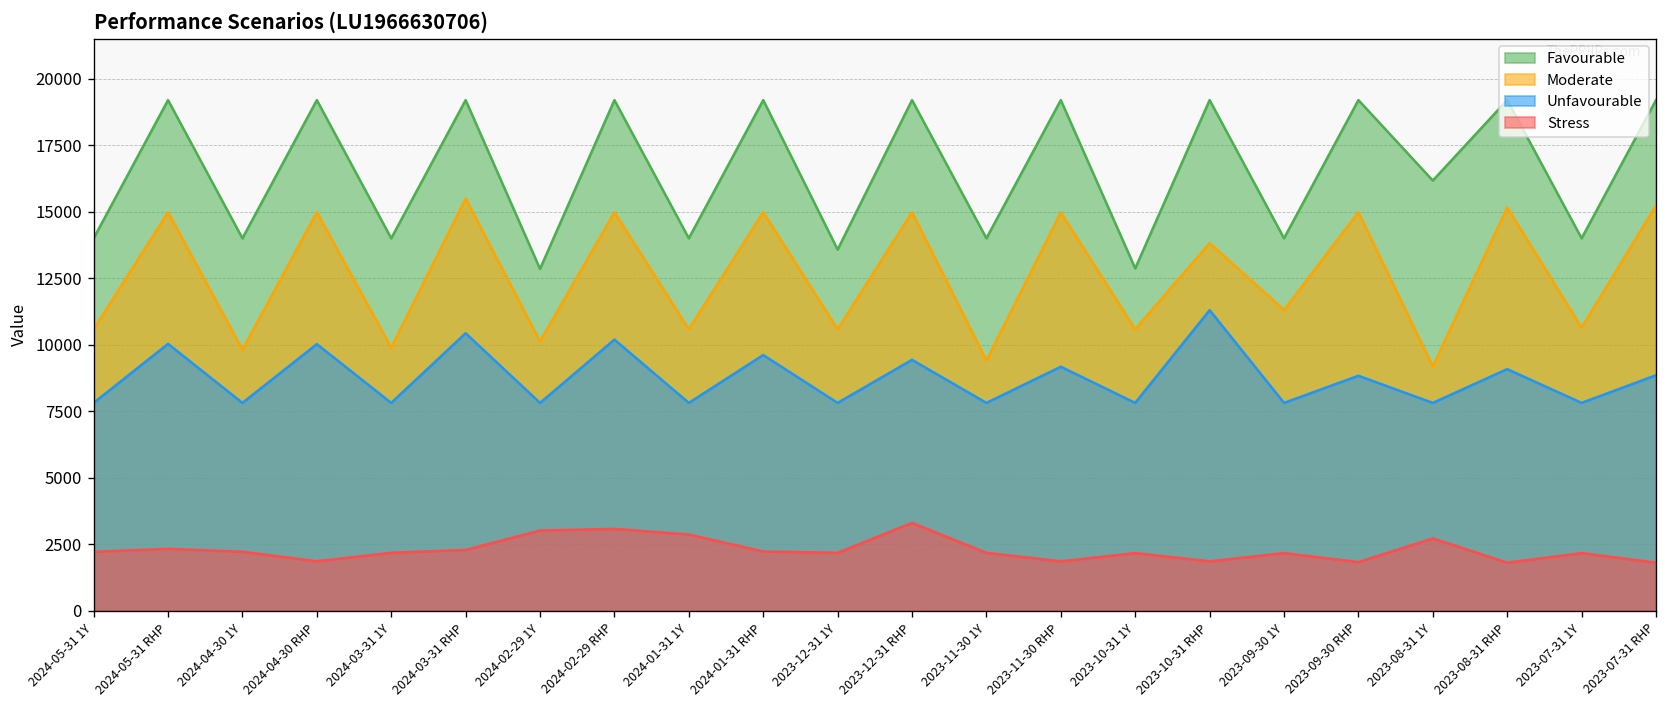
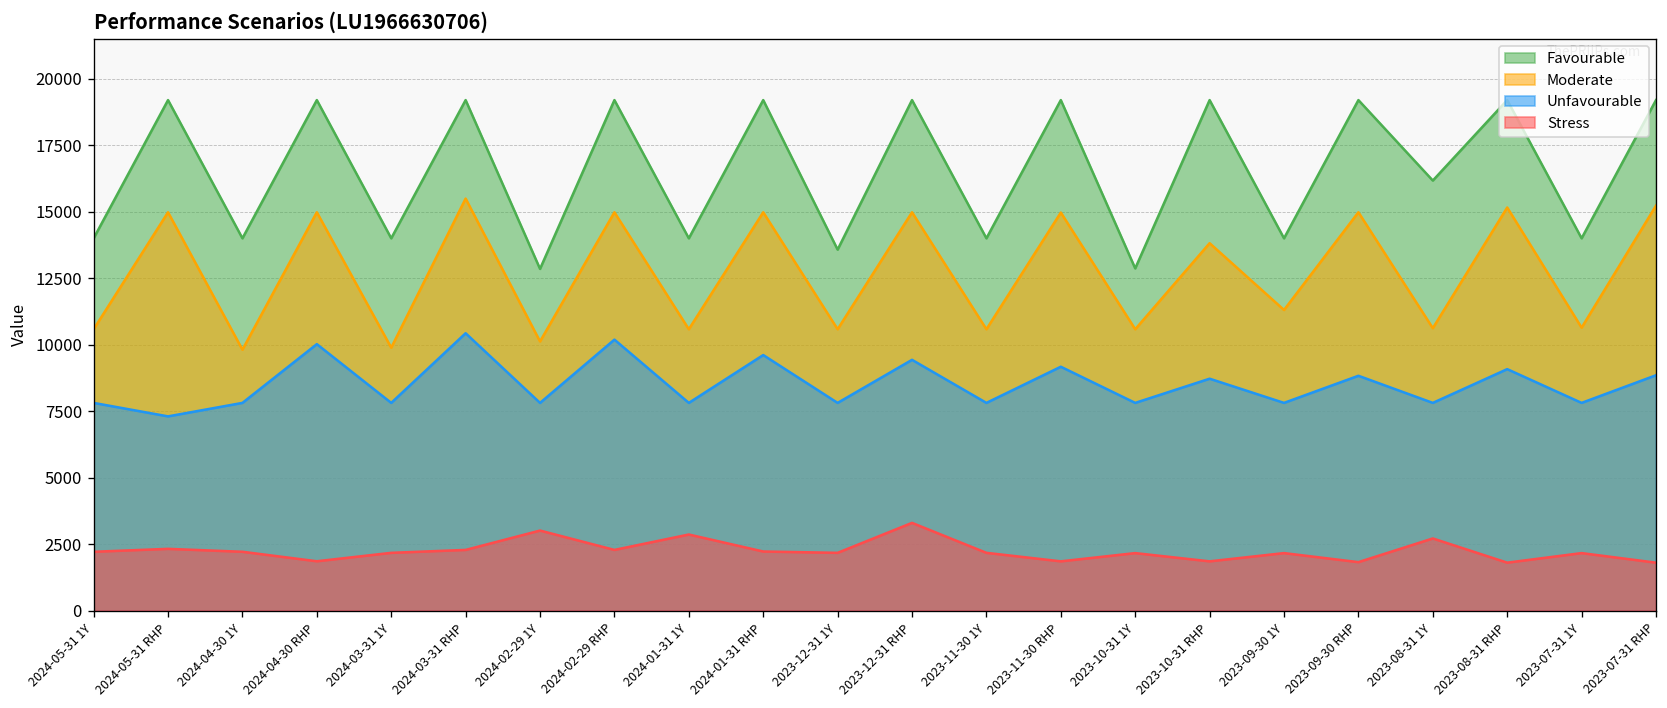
  {
    "Favourable": {
      "2024-05-31 1Y": 14000,
      "2024-05-31 RHP": 19200,
      "2024-04-30 1Y": 14000,
      "2024-04-30 RHP": 19200,
      "2024-03-31 1Y": 14000,
      "2024-03-31 RHP": 19200,
      "2024-02-29 1Y": 12900,
      "2024-02-29 RHP": 19200,
      "2024-01-31 1Y": 14000,
      "2024-01-31 RHP": 19200,
      "2023-12-31 1Y": 13600,
      "2023-12-31 RHP": 19200,
      "2023-11-30 1Y": 14000,
      "2023-11-30 RHP": 19200,
      "2023-10-31 1Y": 12900,
      "2023-10-31 RHP": 19200,
      "2023-09-30 1Y": 14000,
      "2023-09-30 RHP": 19200,
      "2023-08-31 1Y": 16200,
      "2023-07-31 1Y": 14000,
      "2023-07-31 RHP": 19200
    },
    "Moderate": {
      "2024-05-31 1Y": 10600,
      "2024-05-31 RHP": 15000,
      "2024-04-30 1Y": 9800,
      "2024-04-30 RHP": 15000,
      "2024-03-31 1Y": 9900,
      "2024-03-31 RHP": 15500,
      "2024-02-29 1Y": 10100,
      "2024-02-29 RHP": 15000,
      "2024-01-31 1Y": 10600,
      "2024-01-31 RHP": 15000,
      "2023-12-31 1Y": 10600,
      "2023-12-31 RHP": 15000,
-     "2023-11-30 1Y": 9400,
+     "2023-11-30 1Y": 10600,
      "2023-11-30 RHP": 15000,
      "2023-10-31 1Y": 10600,
      "2023-10-31 RHP": 13800,
      "2023-09-30 1Y": 11300,
      "2023-09-30 RHP": 15000,
-     "2023-08-31 1Y": 9200,
+     "2023-08-31 1Y": 10600,
      "2023-08-31 RHP": 15200,
      "2023-07-31 1Y": 10600,
      "2023-07-31 RHP": 15200
    },
    "Unfavourable": {
      "2024-05-31 1Y": 7800,
-     "2024-05-31 RHP": 10000,
+     "2024-05-31 RHP": 7300,
      "2024-04-30 1Y": 7800,
      "2024-04-30 RHP": 10000,
      "2024-03-31 1Y": 7800,
      "2024-03-31 RHP": 10400,
      "2024-02-29 1Y": 7800,
      "2024-02-29 RHP": 10200,
      "2024-01-31 1Y": 7800,
      "2024-01-31 RHP": 9600,
      "2023-12-31 1Y": 7800,
      "2023-12-31 RHP": 9400,
      "2023-11-30 1Y": 7800,
      "2023-11-30 RHP": 9200,
      "2023-10-31 1Y": 7800,
-     "2023-10-31 RHP": 11300,
+     "2023-10-31 RHP": 8700,
      "2023-09-30 1Y": 7800,
      "2023-09-30 RHP": 8800,
      "2023-08-31 1Y": 7800,
      "2023-08-31 RHP": 9100,
      "2023-07-31 1Y": 7800,
      "2023-07-31 RHP": 8900
    },
    "Stress": {
      "2024-05-31 1Y": 2200,
      "2024-05-31 RHP": 2300,
      "2024-04-30 1Y": 2200,
      "2024-04-30 RHP": 1900,
      "2024-03-31 1Y": 2200,
      "2024-03-31 RHP": 2300,
      "2024-02-29 1Y": 3000,
-     "2024-02-29 RHP": 3100,
+     "2024-02-29 RHP": 2300,
      "2024-01-31 1Y": 2900,
      "2024-01-31 RHP": 2200,
      "2023-12-31 1Y": 2200,
      "2023-12-31 RHP": 3300,
      "2023-11-30 1Y": 2200,
      "2023-11-30 RHP": 1900,
      "2023-10-31 1Y": 2200,
      "2023-10-31 RHP": 1900,
      "2023-09-30 1Y": 2200,
      "2023-09-30 RHP": 1800,
      "2023-08-31 1Y": 2700,
      "2023-08-31 RHP": 1800,
      "2023-07-31 1Y": 2200,
      "2023-07-31 RHP": 1800
    }
  }
